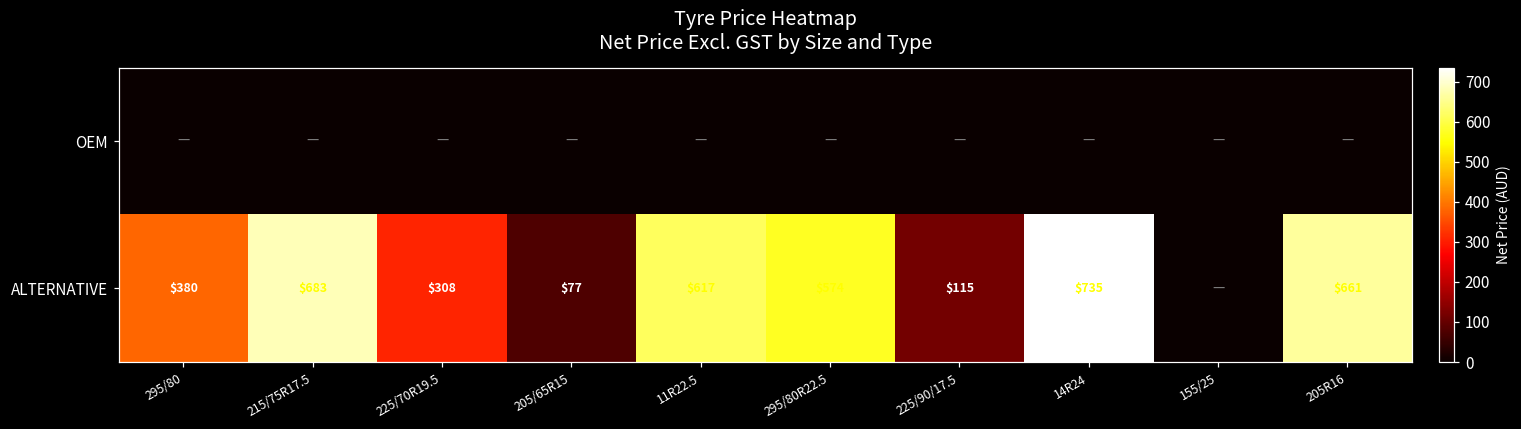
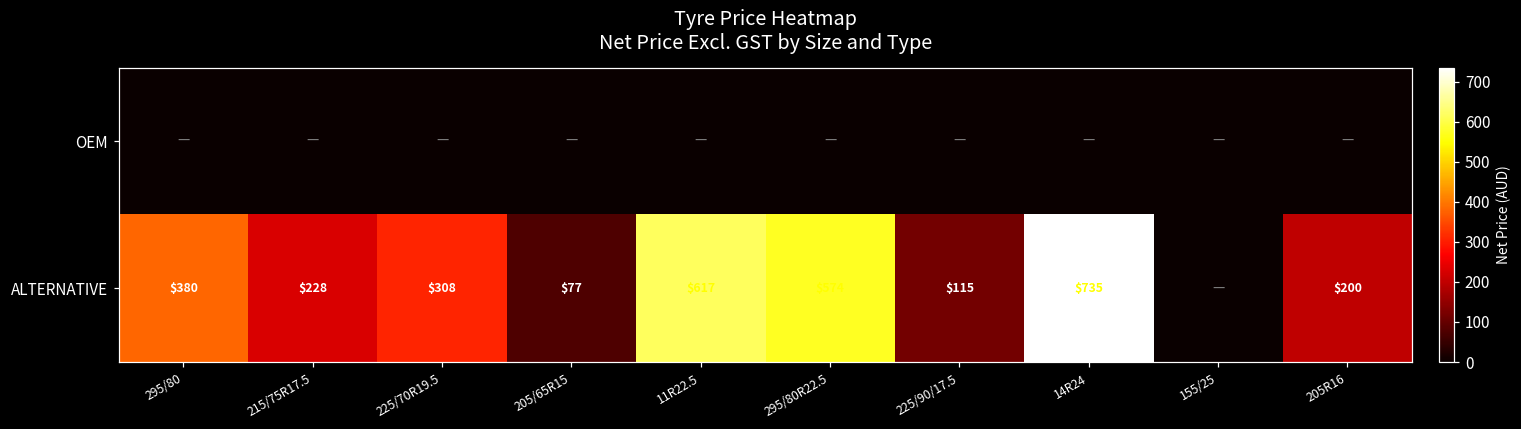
  {
    "ALTERNATIVE": {
      "295/80": "$380",
-     "215/75R17.5": "$683",
+     "215/75R17.5": "$228",
      "225/70R19.5": "$308",
      "205/65R15": "$77",
      "11R22.5": "$617",
      "225/90/17.5": "$115",
      "14R24": "$735",
-     "205R16": "$661"
+     "205R16": "$200"
    }
  }
